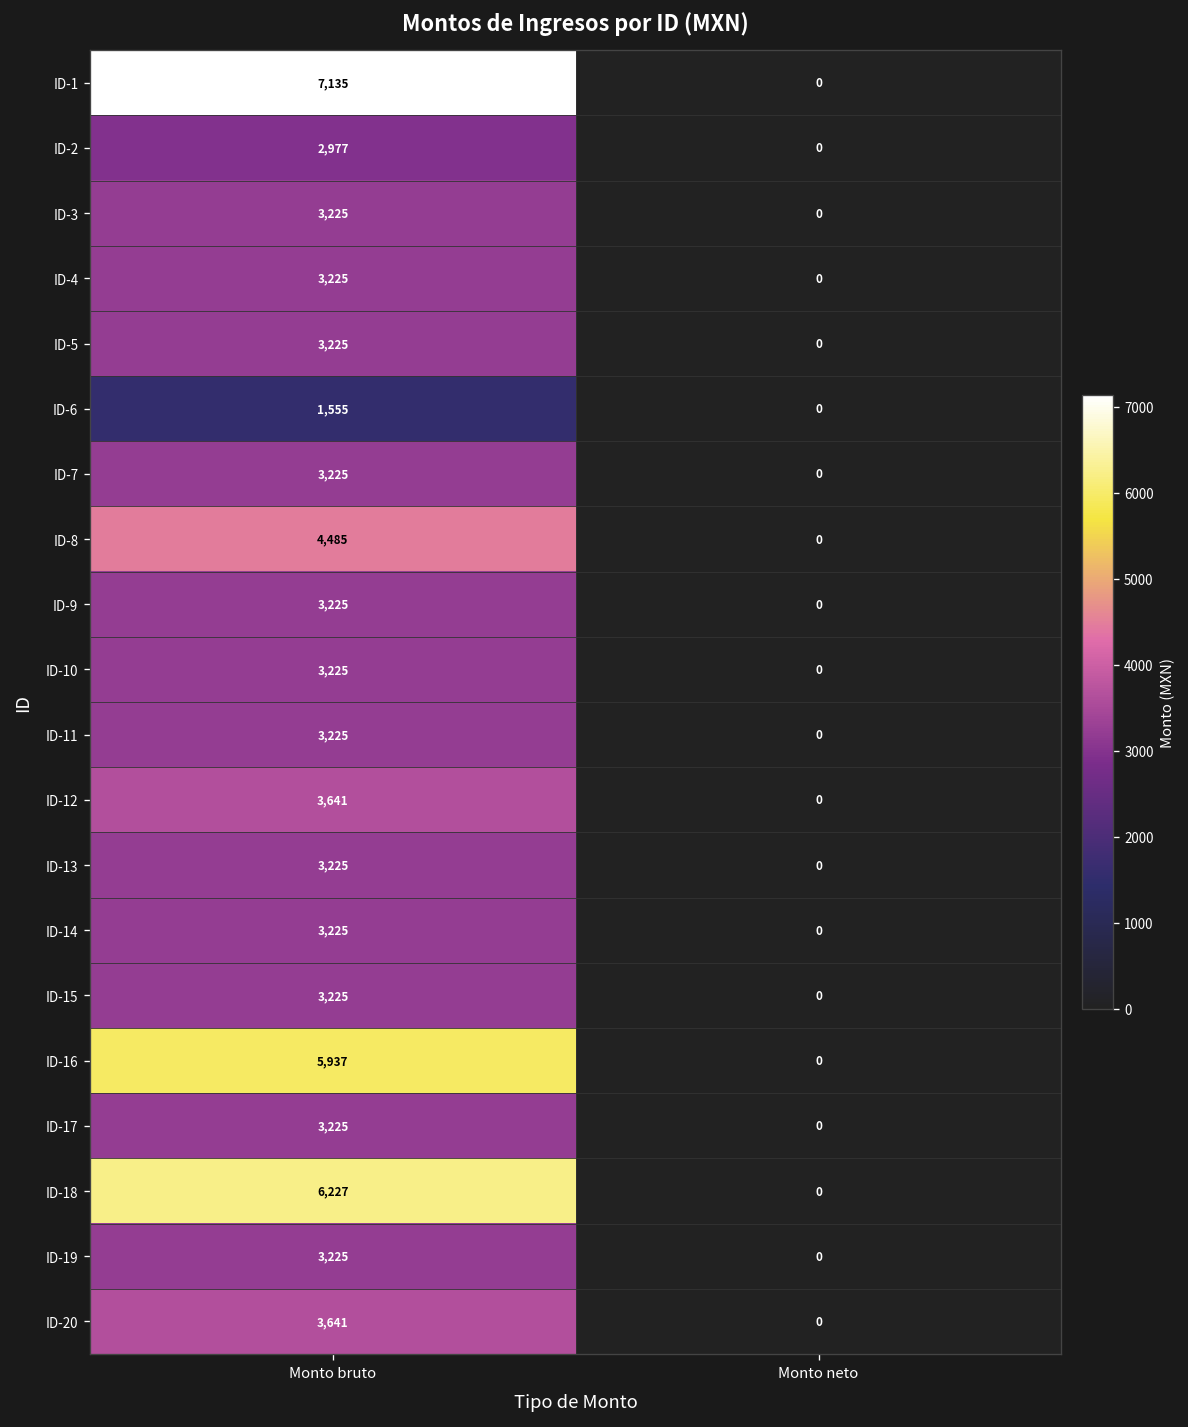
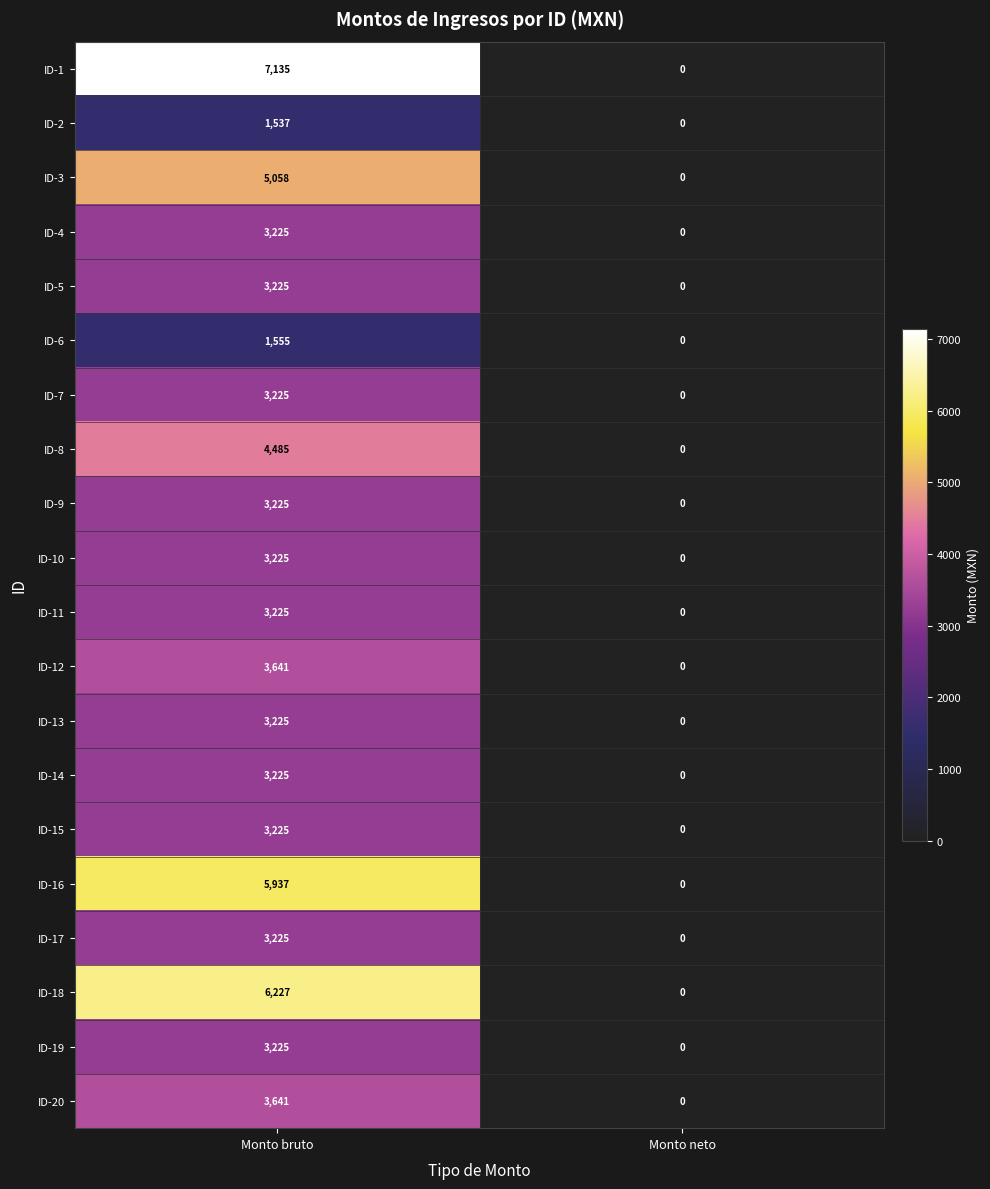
  {
    "ID-1": {
      "Monto bruto": "7,135",
      "Monto neto": "0"
    },
    "ID-2": {
-     "Monto bruto": "2,977",
+     "Monto bruto": "1,537",
      "Monto neto": "0"
    },
    "ID-3": {
-     "Monto bruto": "3,225",
+     "Monto bruto": "5,058",
      "Monto neto": "0"
    },
    "ID-4": {
      "Monto bruto": "3,225",
      "Monto neto": "0"
    },
    "ID-5": {
      "Monto bruto": "3,225",
      "Monto neto": "0"
    },
    "ID-6": {
      "Monto bruto": "1,555",
      "Monto neto": "0"
    },
    "ID-7": {
      "Monto bruto": "3,225",
      "Monto neto": "0"
    },
    "ID-8": {
      "Monto bruto": "4,485",
      "Monto neto": "0"
    },
    "ID-9": {
      "Monto bruto": "3,225",
      "Monto neto": "0"
    },
    "ID-10": {
      "Monto bruto": "3,225",
      "Monto neto": "0"
    },
    "ID-11": {
      "Monto bruto": "3,225",
      "Monto neto": "0"
    },
    "ID-12": {
      "Monto bruto": "3,641",
      "Monto neto": "0"
    },
    "ID-13": {
      "Monto bruto": "3,225",
      "Monto neto": "0"
    },
    "ID-14": {
      "Monto bruto": "3,225",
      "Monto neto": "0"
    },
    "ID-15": {
      "Monto bruto": "3,225",
      "Monto neto": "0"
    },
    "ID-16": {
      "Monto bruto": "5,937",
      "Monto neto": "0"
    },
    "ID-17": {
      "Monto bruto": "3,225",
      "Monto neto": "0"
    },
    "ID-18": {
      "Monto bruto": "6,227",
      "Monto neto": "0"
    },
    "ID-19": {
      "Monto bruto": "3,225",
      "Monto neto": "0"
    },
    "ID-20": {
      "Monto bruto": "3,641",
      "Monto neto": "0"
    }
  }
